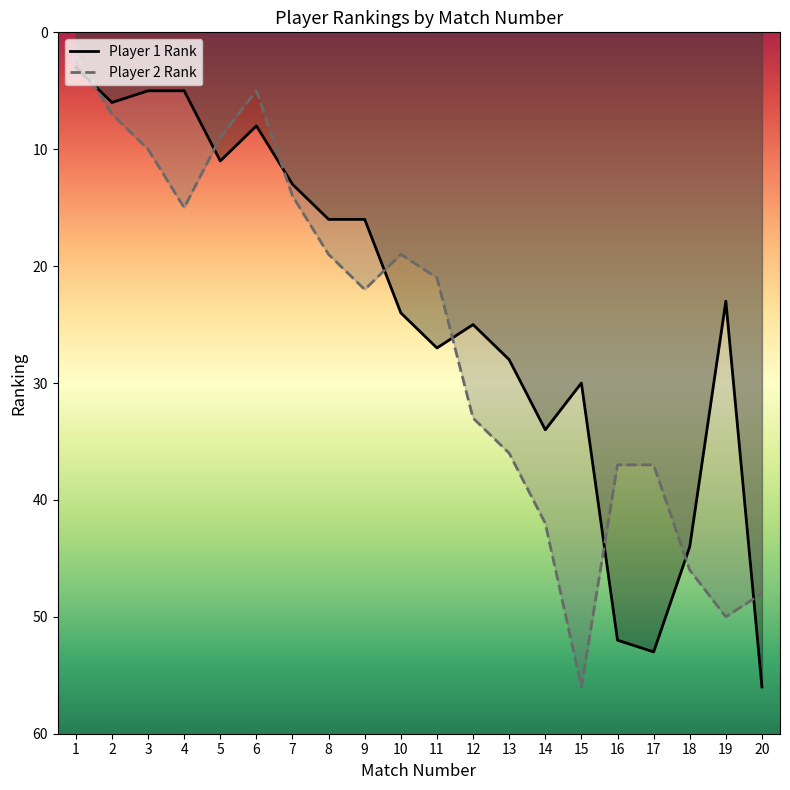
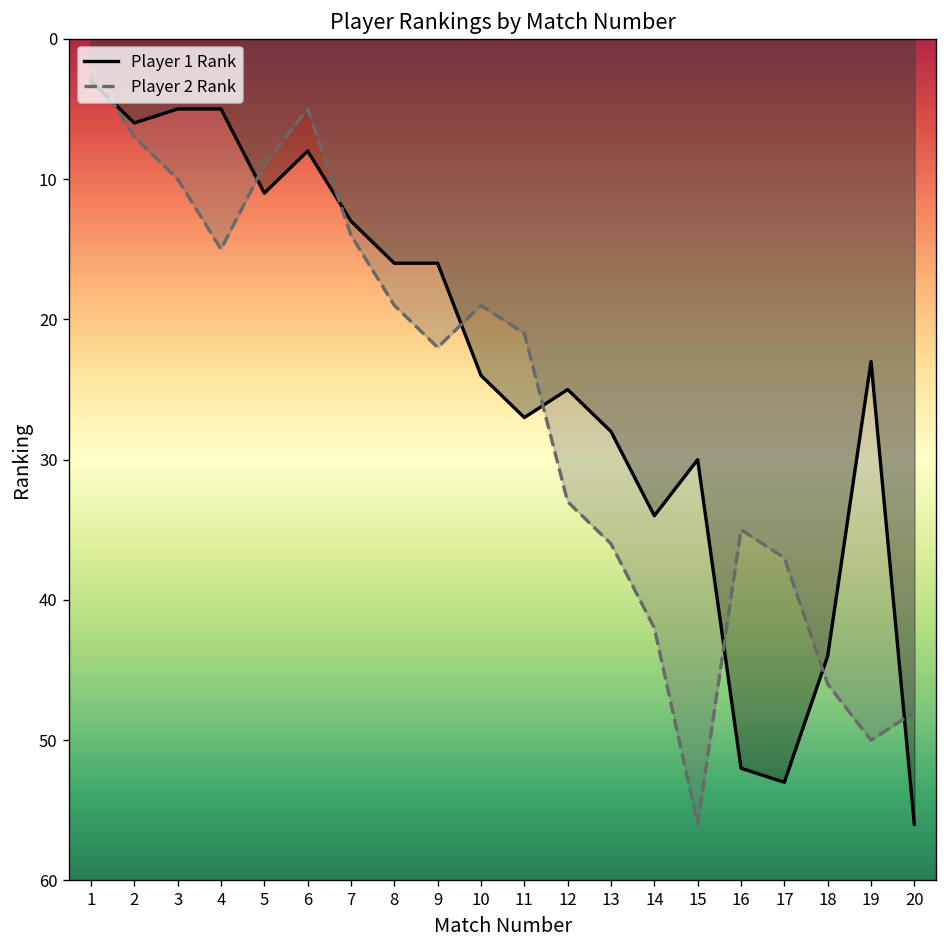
  {
    "Player 1 Rank": {
      "2": 6,
      "3": 5,
      "4": 5,
      "5": 11,
      "6": 8,
      "7": 13,
      "8": 16,
      "9": 16,
      "10": 24,
      "11": 27,
      "12": 25,
      "13": 28,
      "14": 34,
      "15": 30,
      "16": 52,
      "17": 53,
      "18": 44,
      "19": 23,
      "20": 56
    },
    "Player 2 Rank": {
      "2": 7,
      "3": 10,
      "4": 15,
      "5": 9,
      "6": 5,
      "7": 14,
      "8": 19,
      "9": 22,
      "10": 19,
      "11": 21,
      "12": 33,
      "13": 36,
      "14": 42,
      "15": 56,
-     "16": 37,
+     "16": 35,
      "17": 37,
      "18": 46,
      "19": 50,
      "20": 48
    }
  }
